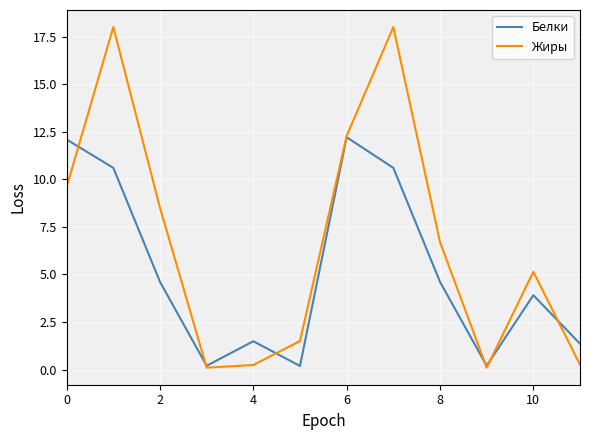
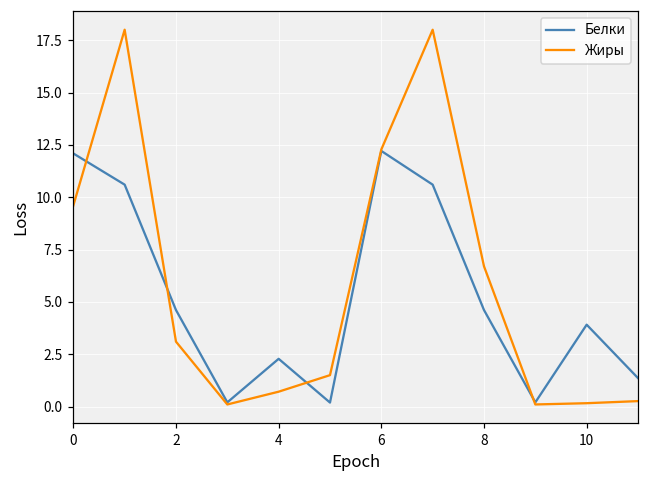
  {
    "Белки": {
      "0": 12.1,
      "2": 4.6,
-     "4": 1.5,
+     "4": 2.3,
      "8": 4.6,
      "10": 3.9
    },
    "Жиры": {
      "0": 9.6,
-     "2": 8.5,
-     "4": 0.2,
+     "2": 3.1,
+     "4": 0.7,
      "8": 6.7,
-     "10": 5.1
+     "10": 0.2
    }
  }
